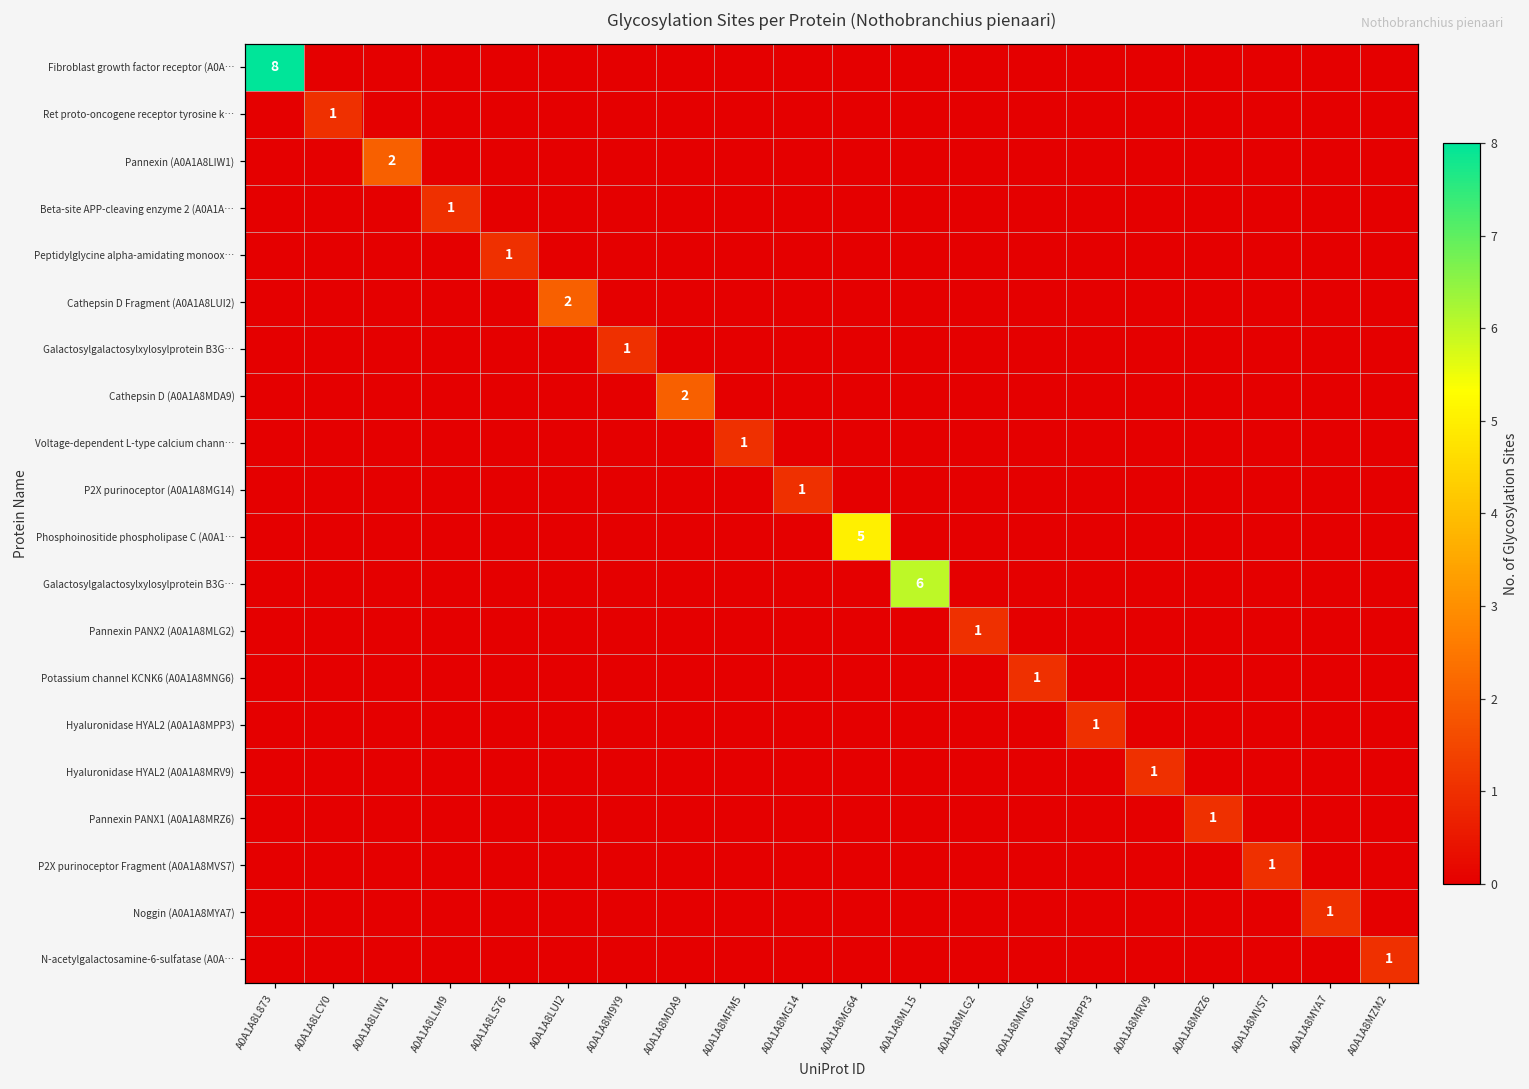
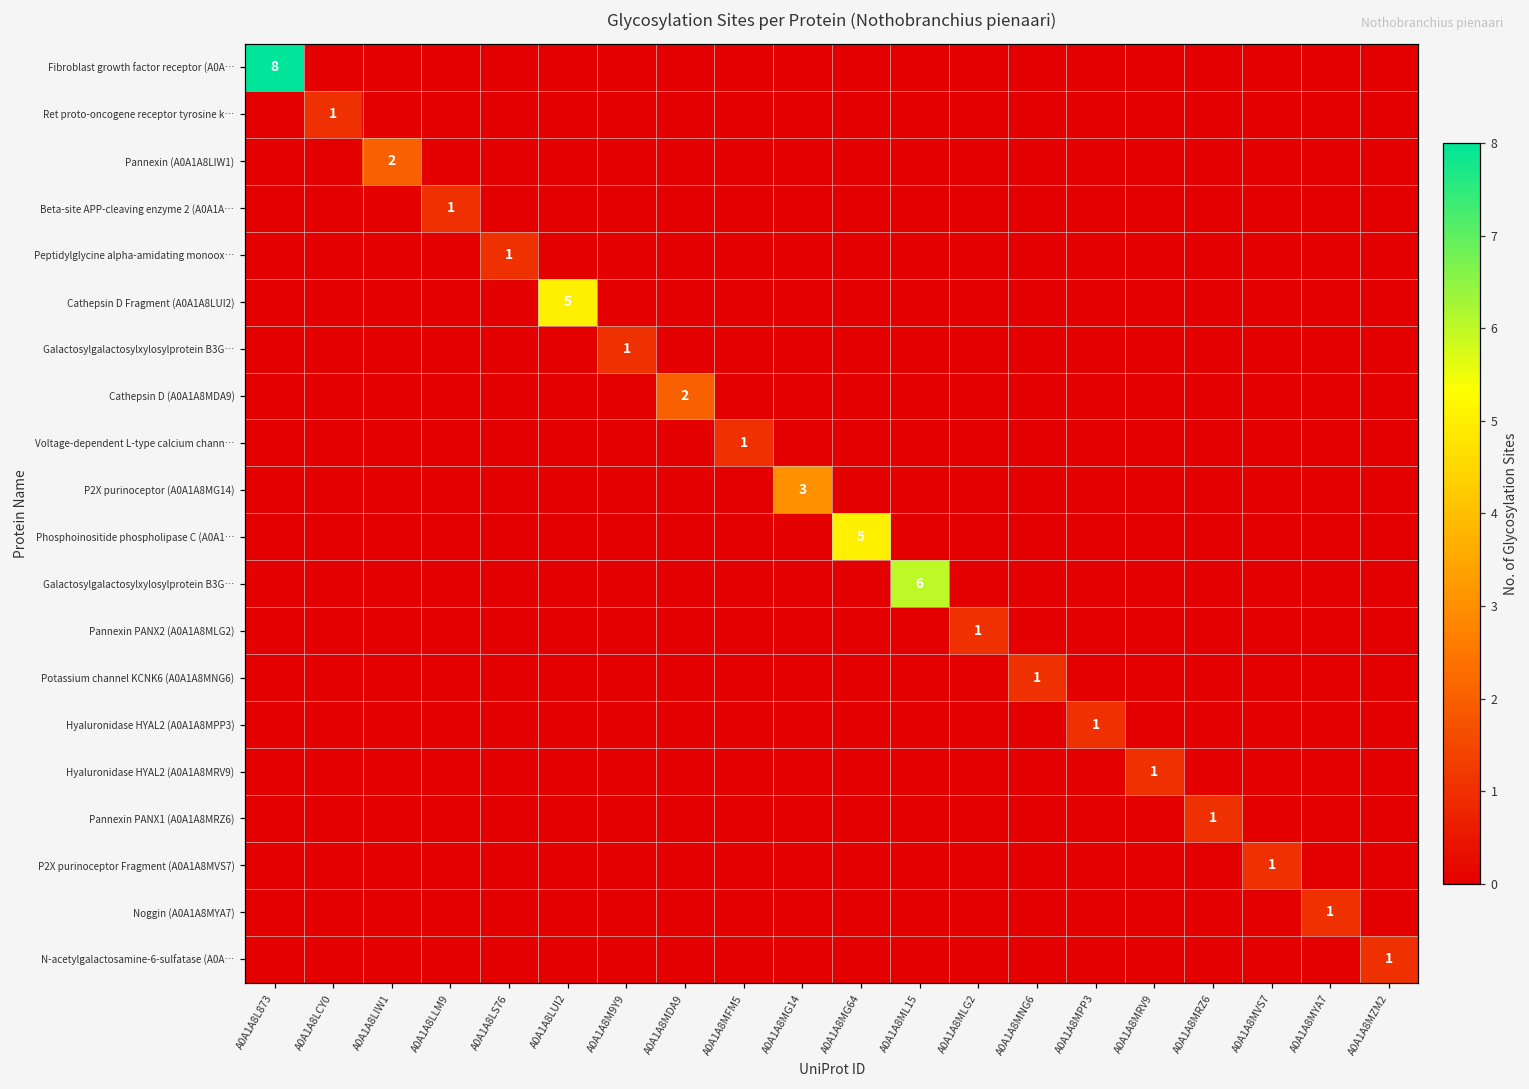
  {
    "Fibroblast growth factor receptor (A0A…": {
      "A0A1A8L873": 8
    },
    "Ret proto-oncogene receptor tyrosine k…": {
      "A0A1A8LCY0": 1
    },
    "Pannexin (A0A1A8LIW1)": {
      "A0A1A8LIW1": 2
    },
    "Beta-site APP-cleaving enzyme 2 (A0A1A…": {
      "A0A1A8LLM9": 1
    },
    "Peptidylglycine alpha-amidating monoox…": {
      "A0A1A8LS76": 1
    },
    "Cathepsin D Fragment (A0A1A8LUI2)": {
-     "A0A1A8LUI2": 2
+     "A0A1A8LUI2": 5
    },
    "Cathepsin D (A0A1A8MDA9)": {
      "A0A1A8MDA9": 2
    },
    "Voltage-dependent L-type calcium chann…": {
      "A0A1A8MFM5": 1
    },
    "P2X purinoceptor (A0A1A8MG14)": {
-     "A0A1A8MG14": 1
+     "A0A1A8MG14": 3
    },
    "Phosphoinositide phospholipase C (A0A1…": {
      "A0A1A8MG64": 5
    },
    "Pannexin PANX2 (A0A1A8MLG2)": {
      "A0A1A8MLG2": 1
    },
    "Potassium channel KCNK6 (A0A1A8MNG6)": {
      "A0A1A8MNG6": 1
    },
    "Hyaluronidase HYAL2 (A0A1A8MPP3)": {
      "A0A1A8MPP3": 1
    },
    "Hyaluronidase HYAL2 (A0A1A8MRV9)": {
      "A0A1A8MRV9": 1
    },
    "Pannexin PANX1 (A0A1A8MRZ6)": {
      "A0A1A8MRZ6": 1
    },
    "P2X purinoceptor Fragment (A0A1A8MVS7)": {
      "A0A1A8MVS7": 1
    },
    "Noggin (A0A1A8MYA7)": {
      "A0A1A8MYA7": 1
    },
    "N-acetylgalactosamine-6-sulfatase (A0A…": {
      "A0A1A8MZM2": 1
    }
  }
